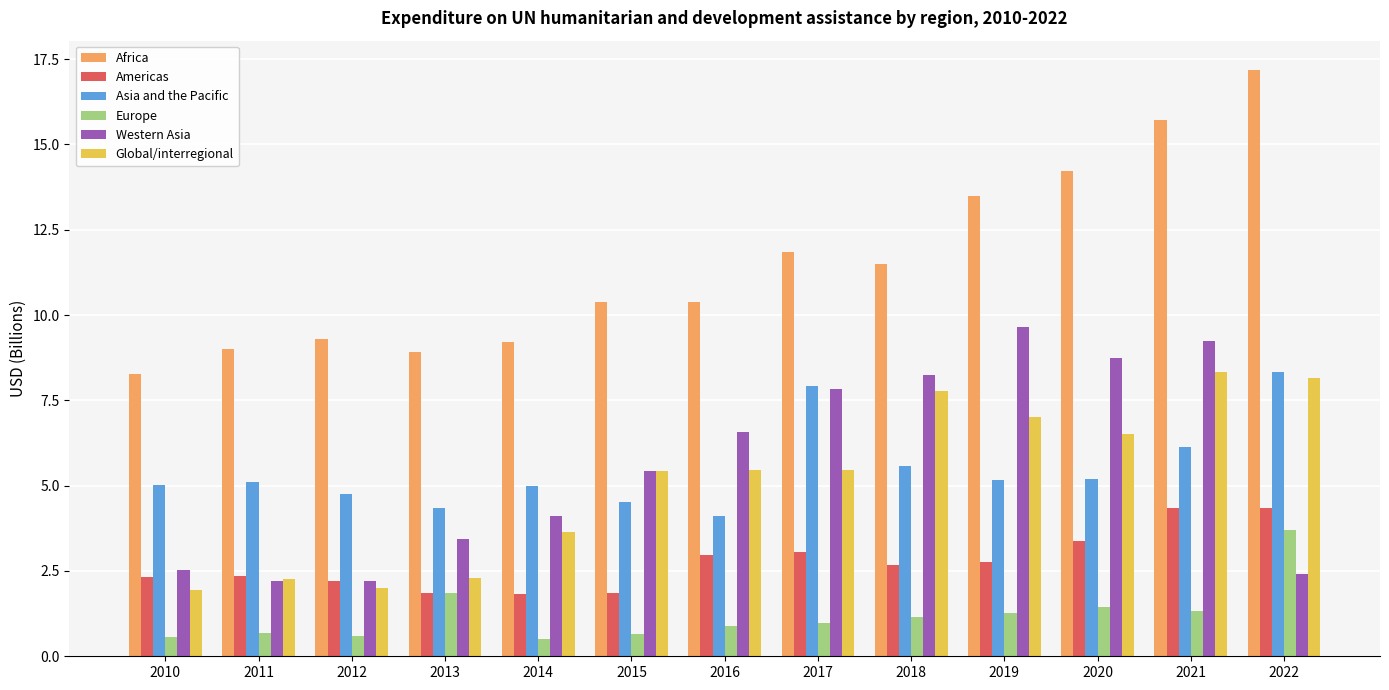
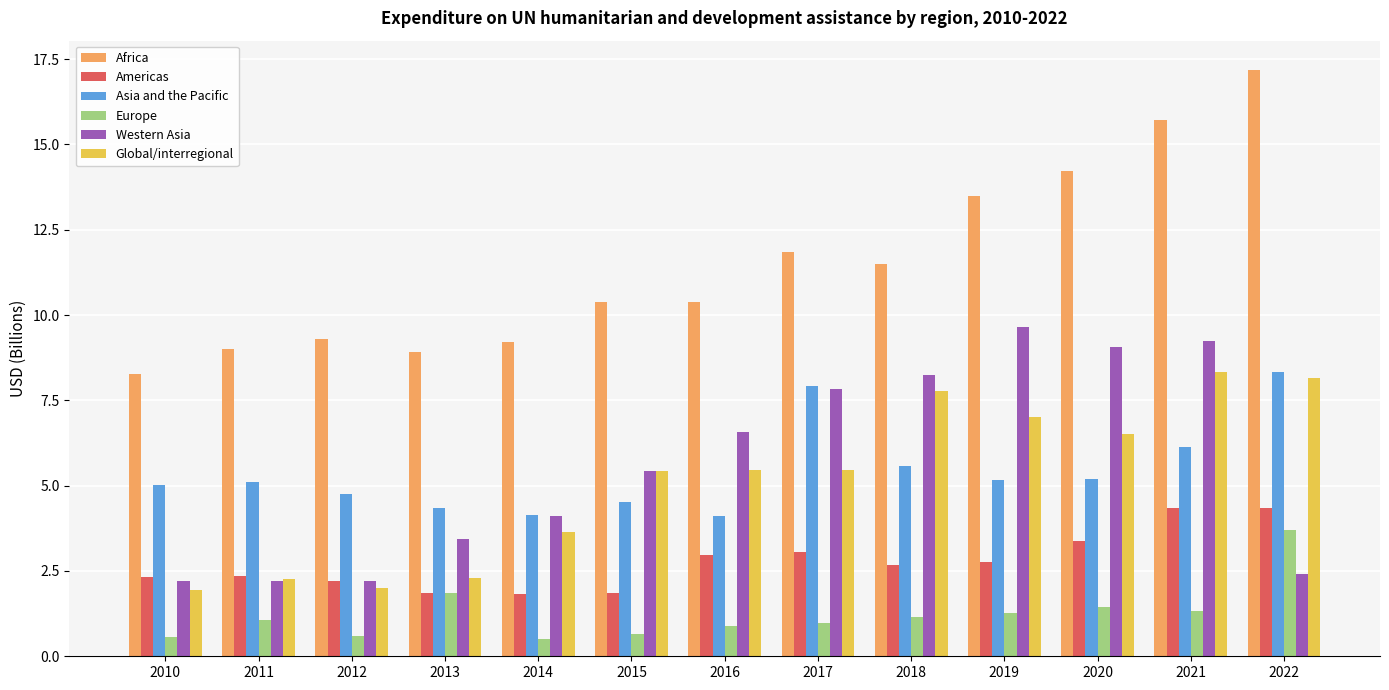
  {
    "Americas": {
      "2010": 2.3,
      "2011": 2.4,
      "2012": 2.2,
      "2013": 1.9,
      "2014": 1.8,
      "2015": 1.8,
      "2016": 3.0,
      "2017": 3.0,
      "2018": 2.7,
      "2019": 2.8,
      "2020": 3.4,
      "2021": 4.4,
      "2022": 4.3
    },
    "Asia and the Pacific": {
      "2010": 5.0,
      "2011": 5.1,
      "2012": 4.7,
      "2013": 4.4,
-     "2014": 5.0,
+     "2014": 4.1,
      "2015": 4.5,
      "2016": 4.1,
      "2017": 7.9,
      "2018": 5.6,
      "2019": 5.2,
      "2020": 5.2,
      "2021": 6.1,
      "2022": 8.3
    },
    "Europe": {
      "2010": 0.6,
-     "2011": 0.7,
+     "2011": 1.1,
      "2012": 0.6,
      "2013": 1.9,
      "2014": 0.5,
      "2015": 0.7,
      "2016": 0.9,
      "2017": 1.0,
      "2018": 1.2,
      "2019": 1.3,
      "2020": 1.4,
      "2021": 1.3,
      "2022": 3.7
    },
    "Western Asia": {
-     "2010": 2.5,
+     "2010": 2.2,
      "2011": 2.2,
      "2012": 2.2,
      "2013": 3.4,
      "2014": 4.1,
      "2015": 5.4,
      "2016": 6.6,
      "2017": 7.8,
      "2018": 8.3,
      "2019": 9.7,
-     "2020": 8.7,
+     "2020": 9.1,
      "2021": 9.2,
      "2022": 2.4
    }
  }
